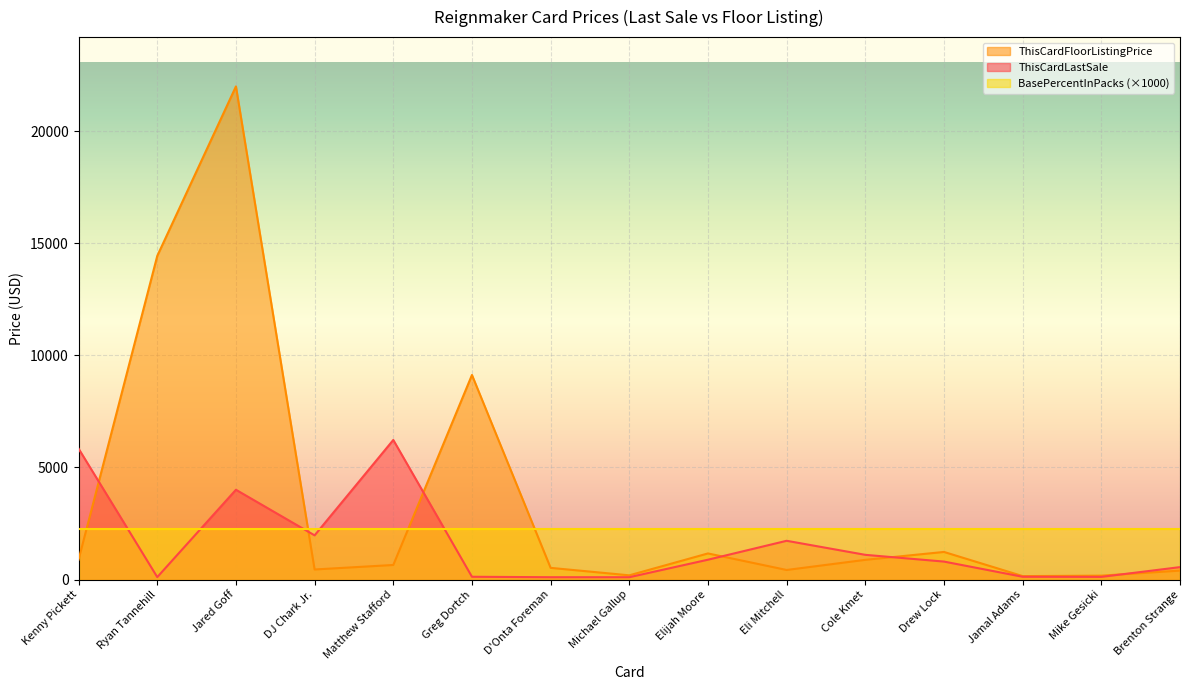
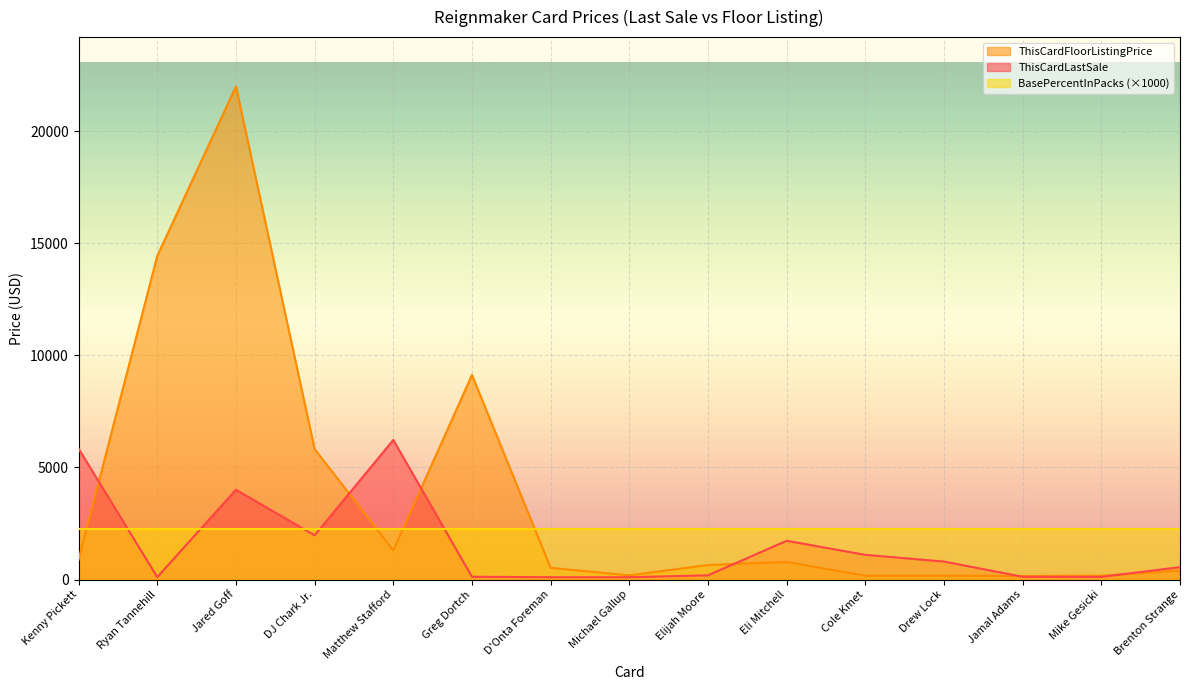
  {
    "ThisCardFloorListingPrice": {
      "Kenny Pickett": 900,
      "Ryan Tannehill": 14400,
      "Jared Goff": 22000,
-     "DJ Chark Jr.": 500,
-     "Matthew Stafford": 700,
+     "DJ Chark Jr.": 5800,
+     "Matthew Stafford": 1300,
      "Greg Dortch": 9100,
      "D'Onta Foreman": 500,
-     "Elijah Moore": 1200,
-     "Eli Mitchell": 400,
-     "Cole Kmet": 900,
-     "Drew Lock": 1200,
+     "Elijah Moore": 600,
+     "Eli Mitchell": 800,
+     "Cole Kmet": 200,
+     "Drew Lock": 200,
      "Brenton Strange": 400
    },
    "ThisCardLastSale": {
      "Kenny Pickett": 5800,
      "Ryan Tannehill": 100,
      "Jared Goff": 4000,
      "DJ Chark Jr.": 2000,
      "Matthew Stafford": 6200,
      "Greg Dortch": 100,
      "D'Onta Foreman": 100,
-     "Elijah Moore": 900,
+     "Elijah Moore": 200,
      "Eli Mitchell": 1700,
      "Cole Kmet": 1100,
      "Drew Lock": 800,
      "Brenton Strange": 600
    },
    "BasePercentInPacks (×1000)": {
      "Kenny Pickett": 2300,
      "Ryan Tannehill": 2300,
      "Jared Goff": 2300,
      "DJ Chark Jr.": 2300,
      "Matthew Stafford": 2300,
      "Greg Dortch": 2300,
      "D'Onta Foreman": 2300,
      "Michael Gallup": 2300,
      "Elijah Moore": 2300,
      "Eli Mitchell": 2300,
      "Cole Kmet": 2300,
      "Drew Lock": 2300,
      "Jamal Adams": 2300,
      "Mike Gesicki": 2300,
      "Brenton Strange": 2300
    }
  }
